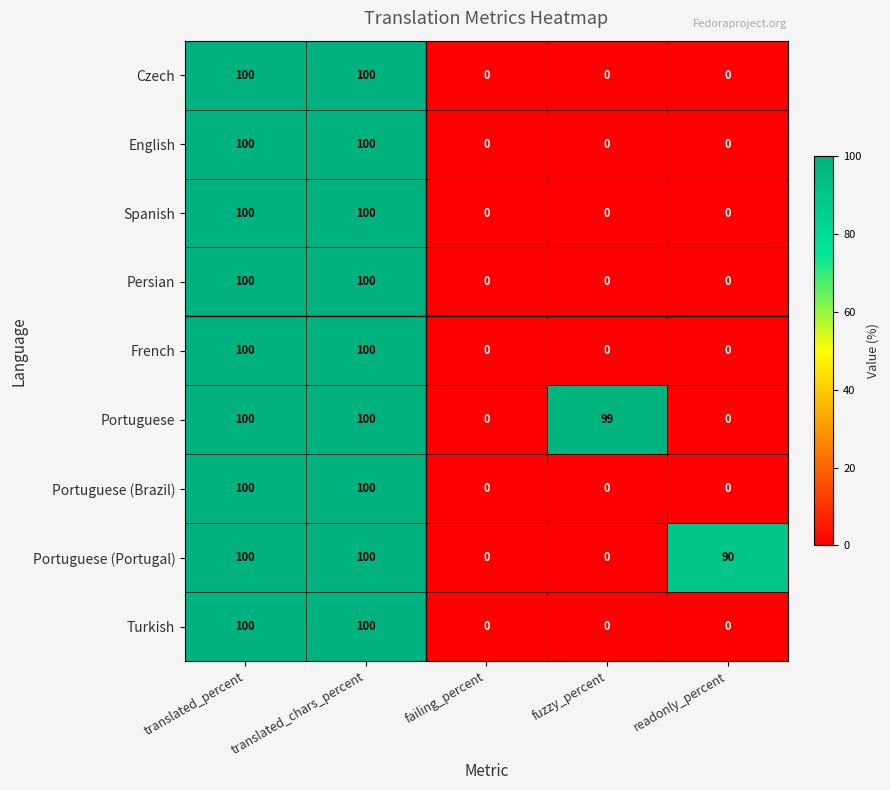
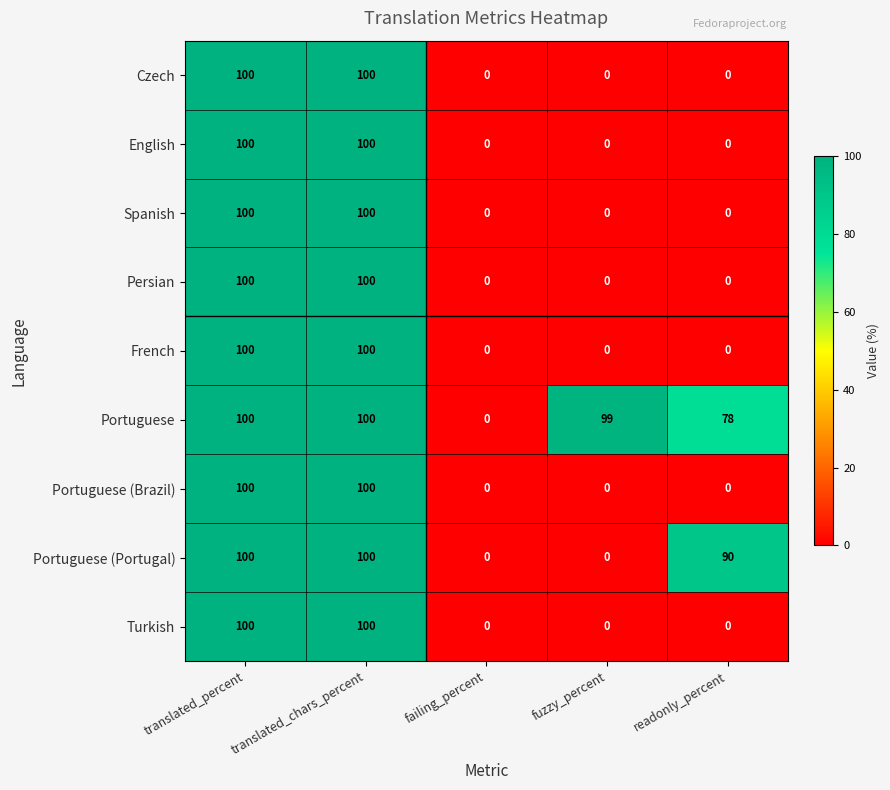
  {
    "Czech": {
      "translated_percent": 100,
      "translated_chars_percent": 100,
      "failing_percent": 0,
      "fuzzy_percent": 0,
      "readonly_percent": 0
    },
    "English": {
      "translated_percent": 100,
      "translated_chars_percent": 100,
      "failing_percent": 0,
      "fuzzy_percent": 0,
      "readonly_percent": 0
    },
    "Spanish": {
      "translated_percent": 100,
      "translated_chars_percent": 100,
      "failing_percent": 0,
      "fuzzy_percent": 0,
      "readonly_percent": 0
    },
    "Persian": {
      "translated_percent": 100,
      "translated_chars_percent": 100,
      "failing_percent": 0,
      "fuzzy_percent": 0,
      "readonly_percent": 0
    },
    "French": {
      "translated_percent": 100,
      "translated_chars_percent": 100,
      "failing_percent": 0,
      "fuzzy_percent": 0,
      "readonly_percent": 0
    },
    "Portuguese": {
      "translated_percent": 100,
      "translated_chars_percent": 100,
      "failing_percent": 0,
      "fuzzy_percent": 99,
-     "readonly_percent": 0
+     "readonly_percent": 78
    },
    "Portuguese (Brazil)": {
      "translated_percent": 100,
      "translated_chars_percent": 100,
      "failing_percent": 0,
      "fuzzy_percent": 0,
      "readonly_percent": 0
    },
    "Portuguese (Portugal)": {
      "translated_percent": 100,
      "translated_chars_percent": 100,
      "failing_percent": 0,
      "fuzzy_percent": 0,
      "readonly_percent": 90
    },
    "Turkish": {
      "translated_percent": 100,
      "translated_chars_percent": 100,
      "failing_percent": 0,
      "fuzzy_percent": 0,
      "readonly_percent": 0
    }
  }
